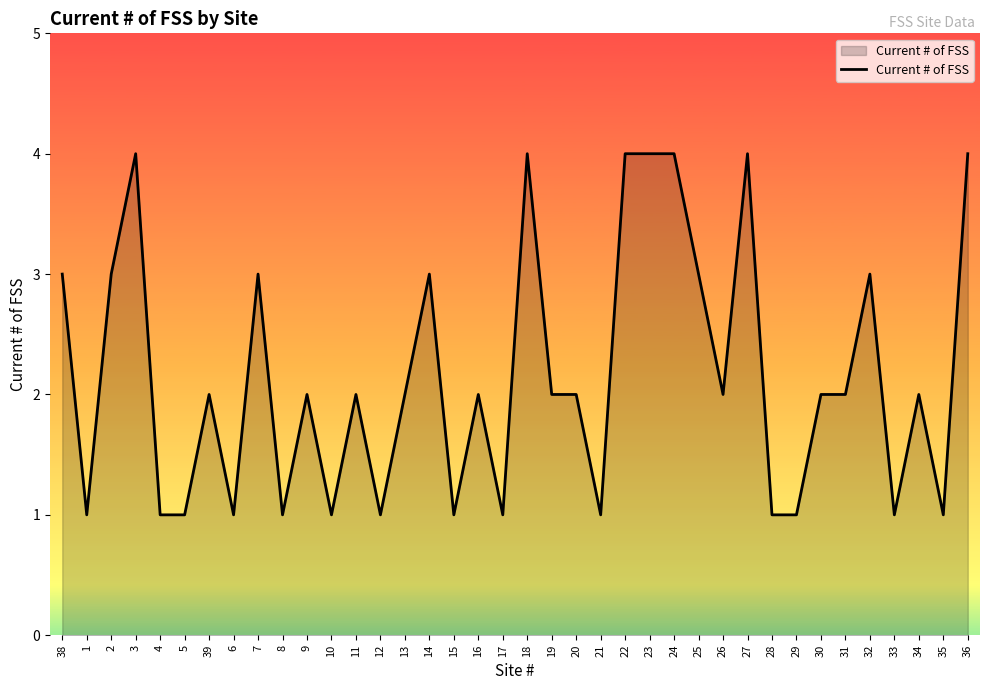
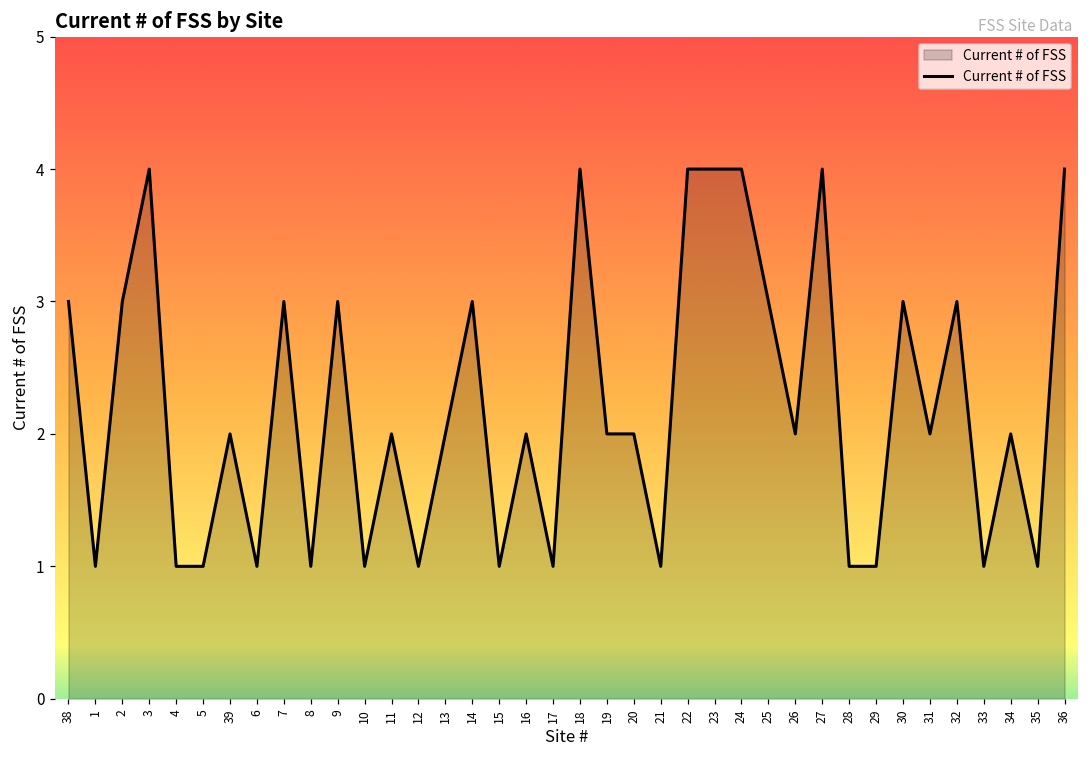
  {
    "38": 3,
    "1": 1,
    "2": 3,
    "3": 4,
    "4": 1,
    "5": 1,
    "39": 2,
    "6": 1,
    "7": 3,
    "8": 1,
-   "9": 2,
+   "9": 3,
    "10": 1,
    "11": 2,
    "12": 1,
    "13": 2,
    "14": 3,
    "15": 1,
    "16": 2,
    "17": 1,
    "18": 4,
    "19": 2,
    "20": 2,
    "21": 1,
    "22": 4,
    "23": 4,
    "24": 4,
    "25": 3,
    "26": 2,
    "27": 4,
    "28": 1,
    "29": 1,
-   "30": 2,
+   "30": 3,
    "31": 2,
    "32": 3,
    "33": 1,
    "34": 2,
    "35": 1,
    "36": 4
  }
